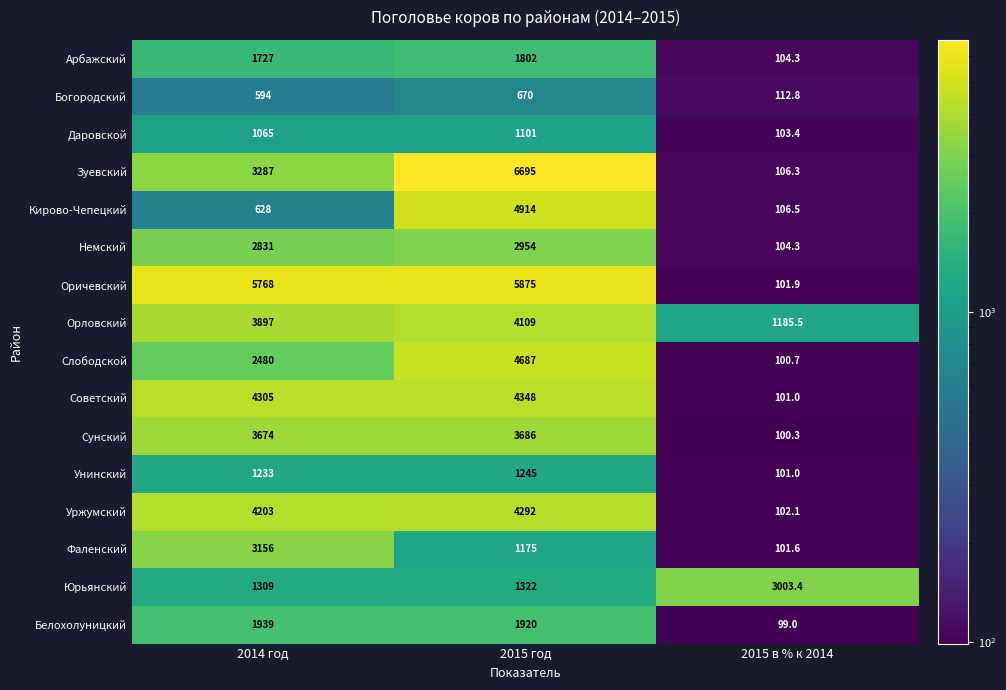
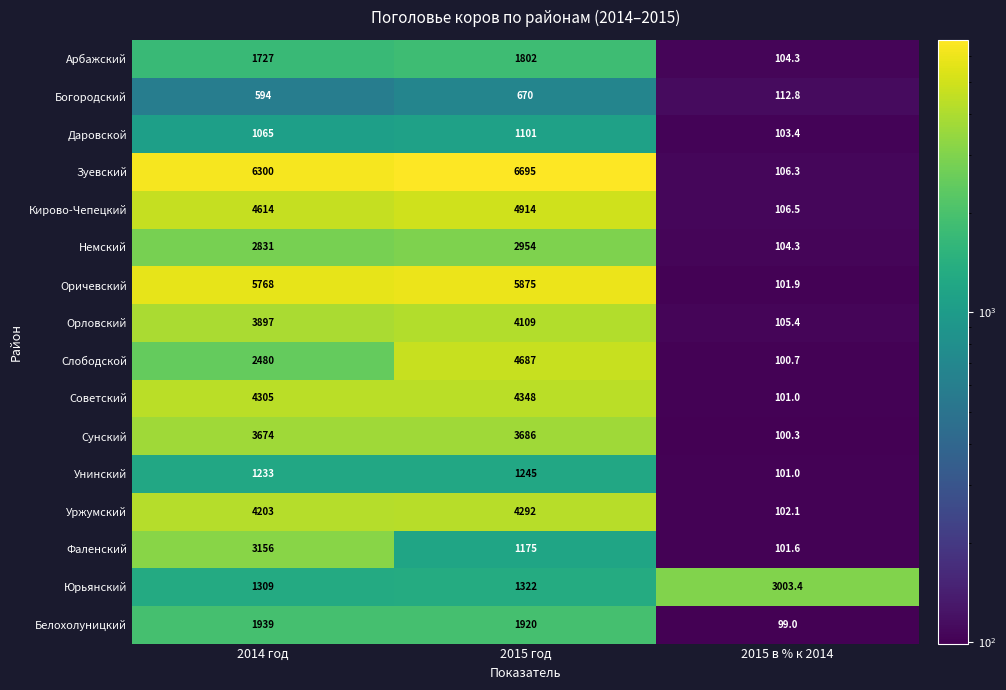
  {
    "Арбажский": {
      "2014 год": 1727,
      "2015 год": 1802,
      "2015 в % к 2014": 104.3
    },
    "Богородский": {
      "2014 год": 594,
      "2015 год": 670,
      "2015 в % к 2014": 112.8
    },
    "Даровской": {
      "2014 год": 1065,
      "2015 год": 1101,
      "2015 в % к 2014": 103.4
    },
    "Зуевский": {
-     "2014 год": 3287,
+     "2014 год": 6300,
      "2015 год": 6695,
      "2015 в % к 2014": 106.3
    },
    "Кирово-Чепецкий": {
-     "2014 год": 628,
+     "2014 год": 4614,
      "2015 год": 4914,
      "2015 в % к 2014": 106.5
    },
    "Немский": {
      "2014 год": 2831,
      "2015 год": 2954,
      "2015 в % к 2014": 104.3
    },
    "Оричевский": {
      "2014 год": 5768,
      "2015 год": 5875,
      "2015 в % к 2014": 101.9
    },
    "Орловский": {
      "2014 год": 3897,
      "2015 год": 4109,
-     "2015 в % к 2014": 1185.5
+     "2015 в % к 2014": 105.4
    },
    "Слободской": {
      "2014 год": 2480,
      "2015 год": 4687,
      "2015 в % к 2014": 100.7
    },
    "Советский": {
      "2014 год": 4305,
      "2015 год": 4348,
      "2015 в % к 2014": 101.0
    },
    "Сунский": {
      "2014 год": 3674,
      "2015 год": 3686,
      "2015 в % к 2014": 100.3
    },
    "Унинский": {
      "2014 год": 1233,
      "2015 год": 1245,
      "2015 в % к 2014": 101.0
    },
    "Уржумский": {
      "2014 год": 4203,
      "2015 год": 4292,
      "2015 в % к 2014": 102.1
    },
    "Фаленский": {
      "2014 год": 3156,
      "2015 год": 1175,
      "2015 в % к 2014": 101.6
    },
    "Юрьянский": {
      "2014 год": 1309,
      "2015 год": 1322,
      "2015 в % к 2014": 3003.4
    },
    "Белохолуницкий": {
      "2014 год": 1939,
      "2015 год": 1920,
      "2015 в % к 2014": 99.0
    }
  }
